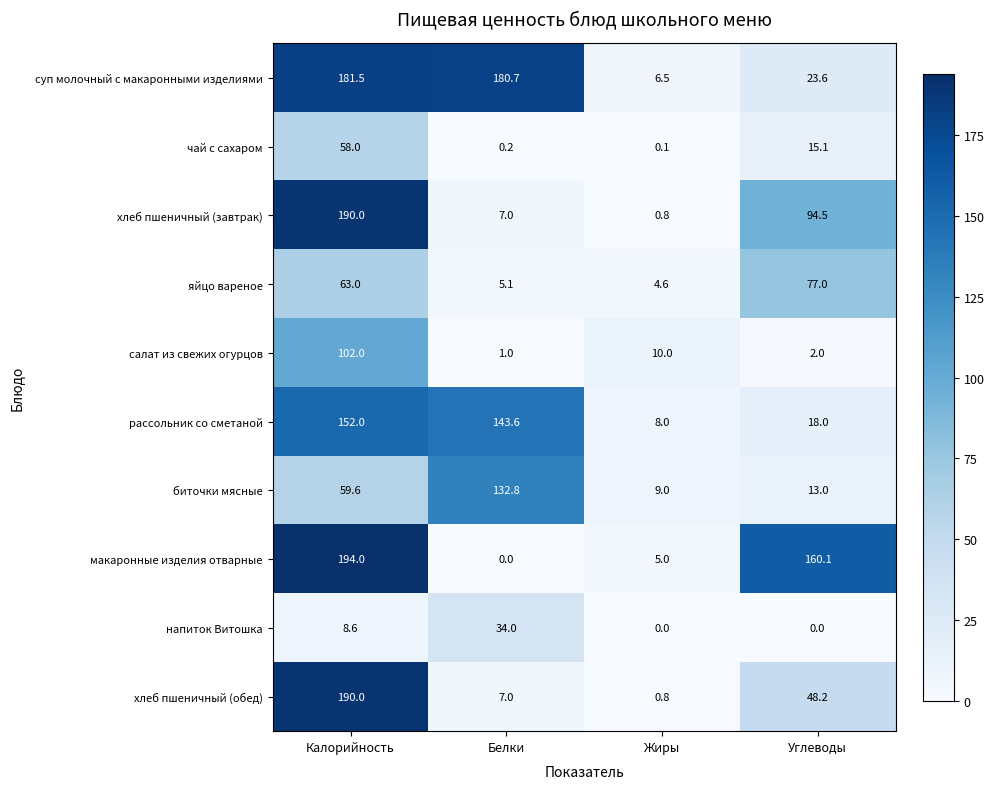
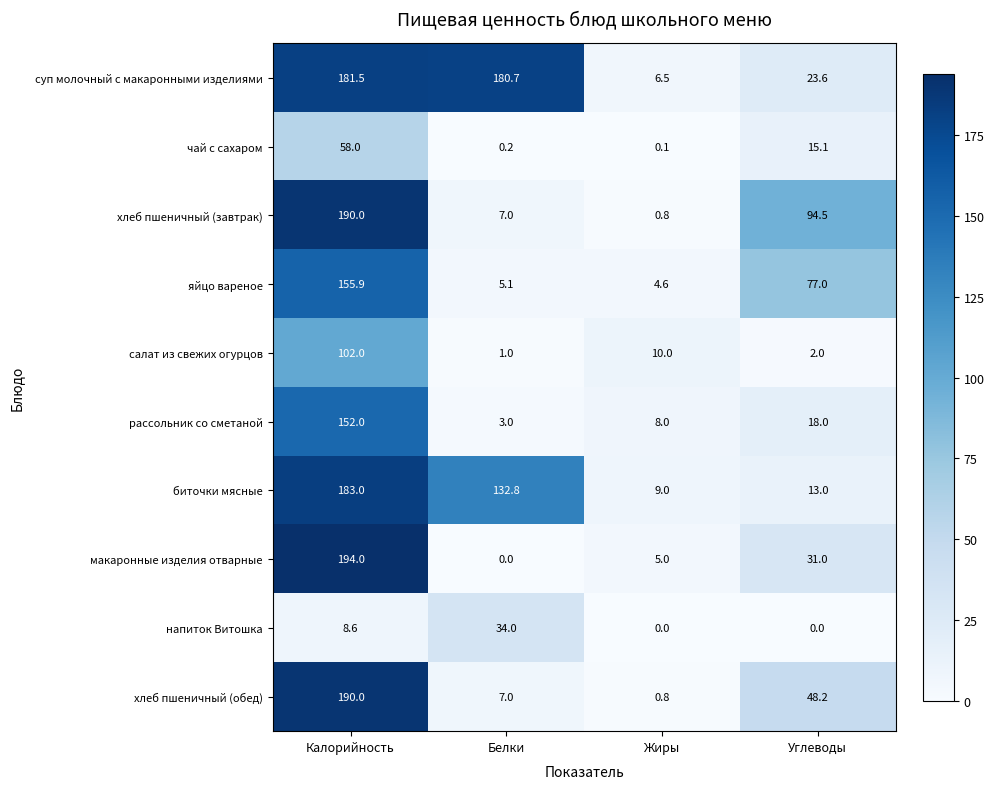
  {
    "суп молочный с макаронными изделиями": {
      "Калорийность": 181.5,
      "Белки": 180.7,
      "Жиры": 6.5,
      "Углеводы": 23.6
    },
    "чай с сахаром": {
      "Калорийность": 58.0,
      "Белки": 0.2,
      "Жиры": 0.1,
      "Углеводы": 15.1
    },
    "хлеб пшеничный (завтрак)": {
      "Калорийность": 190.0,
      "Белки": 7.0,
      "Жиры": 0.8,
      "Углеводы": 94.5
    },
    "яйцо вареное": {
-     "Калорийность": 63.0,
+     "Калорийность": 155.9,
      "Белки": 5.1,
      "Жиры": 4.6,
      "Углеводы": 77.0
    },
    "салат из свежих огурцов": {
      "Калорийность": 102.0,
      "Белки": 1.0,
      "Жиры": 10.0,
      "Углеводы": 2.0
    },
    "рассольник со сметаной": {
      "Калорийность": 152.0,
-     "Белки": 143.6,
+     "Белки": 3.0,
      "Жиры": 8.0,
      "Углеводы": 18.0
    },
    "биточки мясные": {
-     "Калорийность": 59.6,
+     "Калорийность": 183.0,
      "Белки": 132.8,
      "Жиры": 9.0,
      "Углеводы": 13.0
    },
    "макаронные изделия отварные": {
      "Калорийность": 194.0,
      "Белки": 0.0,
      "Жиры": 5.0,
-     "Углеводы": 160.1
+     "Углеводы": 31.0
    },
    "напиток Витошка": {
      "Калорийность": 8.6,
      "Белки": 34.0,
      "Жиры": 0.0,
      "Углеводы": 0.0
    },
    "хлеб пшеничный (обед)": {
      "Калорийность": 190.0,
      "Белки": 7.0,
      "Жиры": 0.8,
      "Углеводы": 48.2
    }
  }
